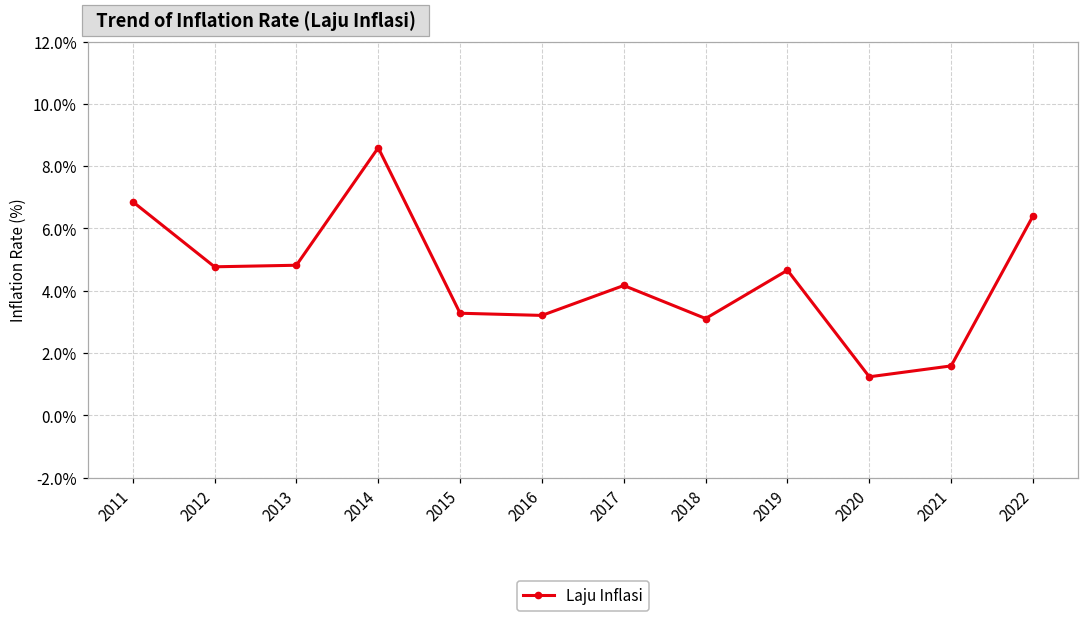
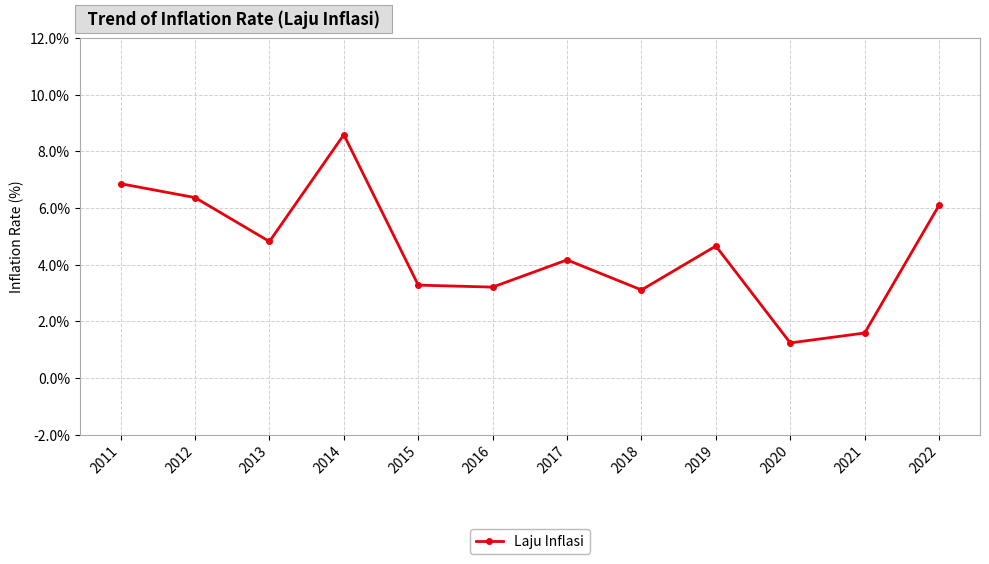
  {
    "2011": "6.9%",
-   "2012": "4.8%",
+   "2012": "6.4%",
    "2013": "4.8%",
    "2014": "8.6%",
    "2015": "3.3%",
    "2016": "3.2%",
    "2017": "4.2%",
    "2018": "3.1%",
    "2019": "4.7%",
    "2020": "1.2%",
    "2021": "1.6%",
-   "2022": "6.4%"
+   "2022": "6.1%"
  }
